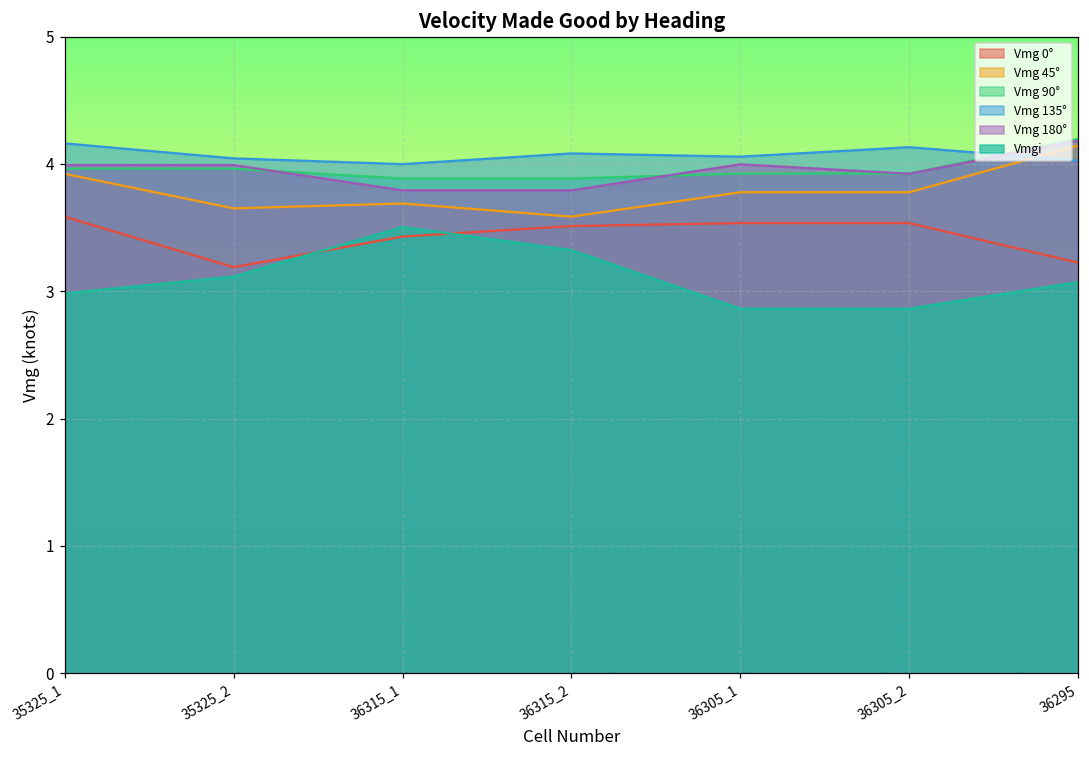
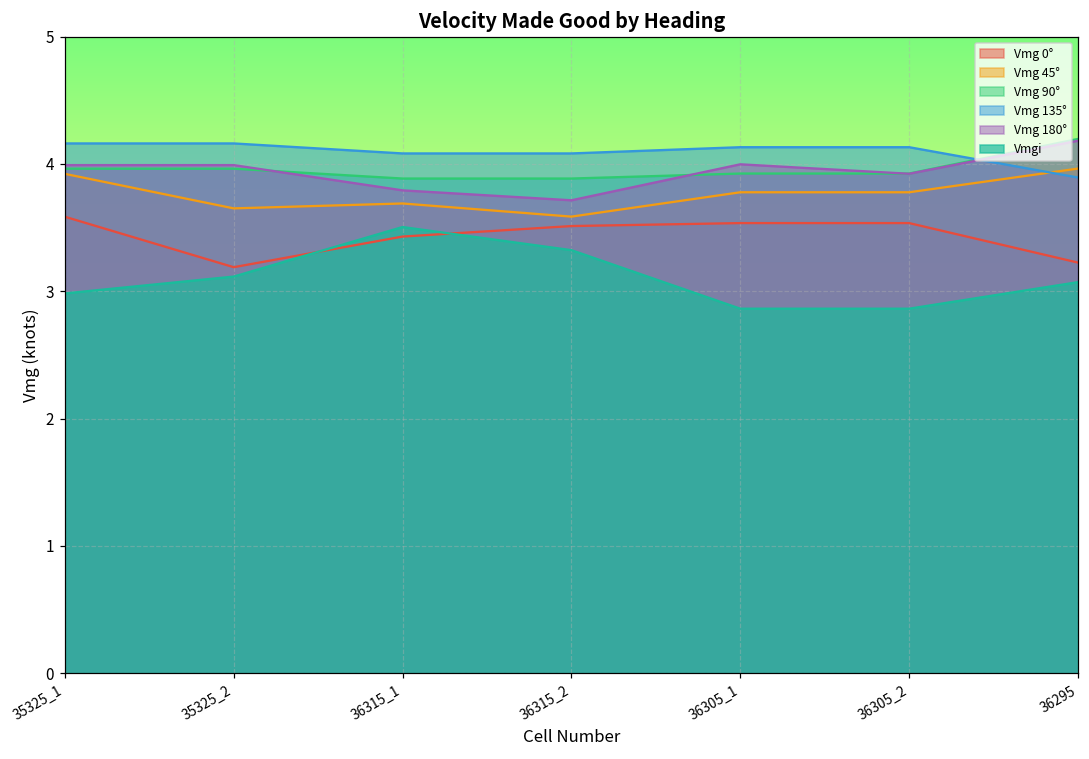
  {
    "Vmg 0°": {
      "35325_1": 3.59,
      "35325_2": 3.19,
      "36315_1": 3.43,
      "36315_2": 3.51,
      "36305_1": 3.54,
      "36305_2": 3.54,
      "36295": 3.23
    },
    "Vmg 45°": {
      "35325_1": 3.92,
      "35325_2": 3.65,
      "36315_1": 3.69,
      "36315_2": 3.59,
      "36305_1": 3.78,
      "36305_2": 3.78,
-     "36295": 4.14
+     "36295": 3.96
    },
    "Vmg 135°": {
      "35325_1": 4.16,
-     "35325_2": 4.04,
-     "36315_1": 4.00,
+     "35325_2": 4.16,
+     "36315_1": 4.08,
      "36315_2": 4.08,
-     "36305_1": 4.06,
+     "36305_1": 4.13,
      "36305_2": 4.13,
-     "36295": 4.03
+     "36295": 3.89
    },
    "Vmg 180°": {
      "35325_1": 3.99,
      "35325_2": 3.99,
      "36315_1": 3.79,
-     "36315_2": 3.79,
+     "36315_2": 3.71,
      "36305_1": 4.00
    }
  }
